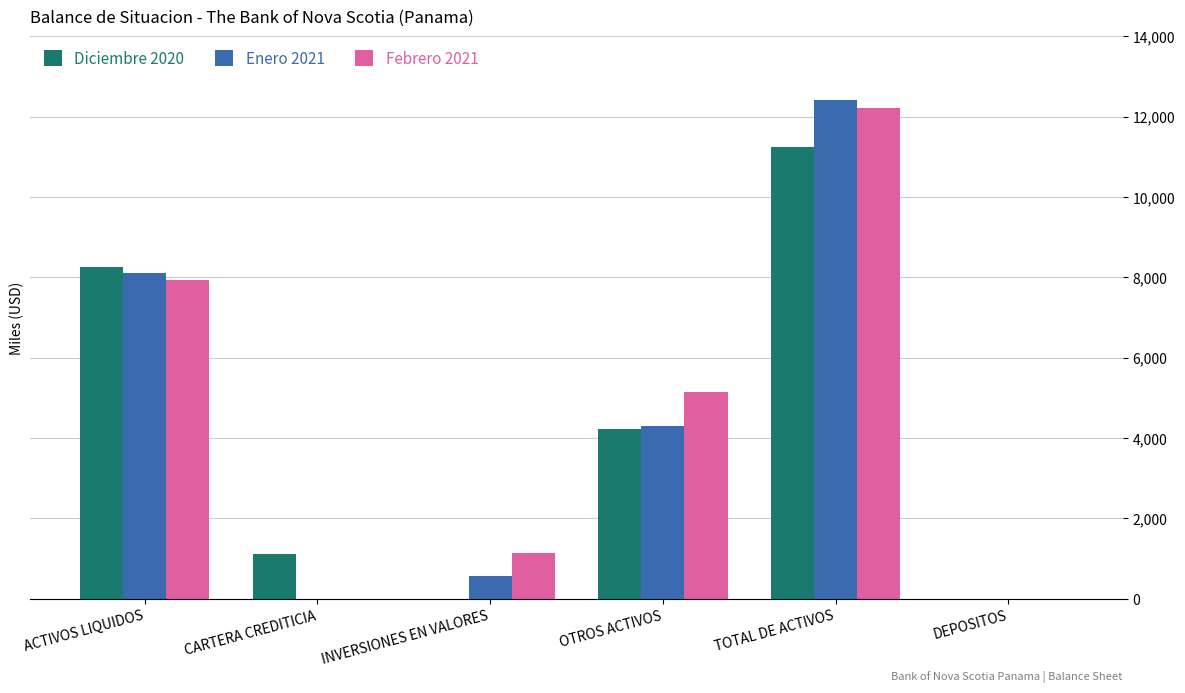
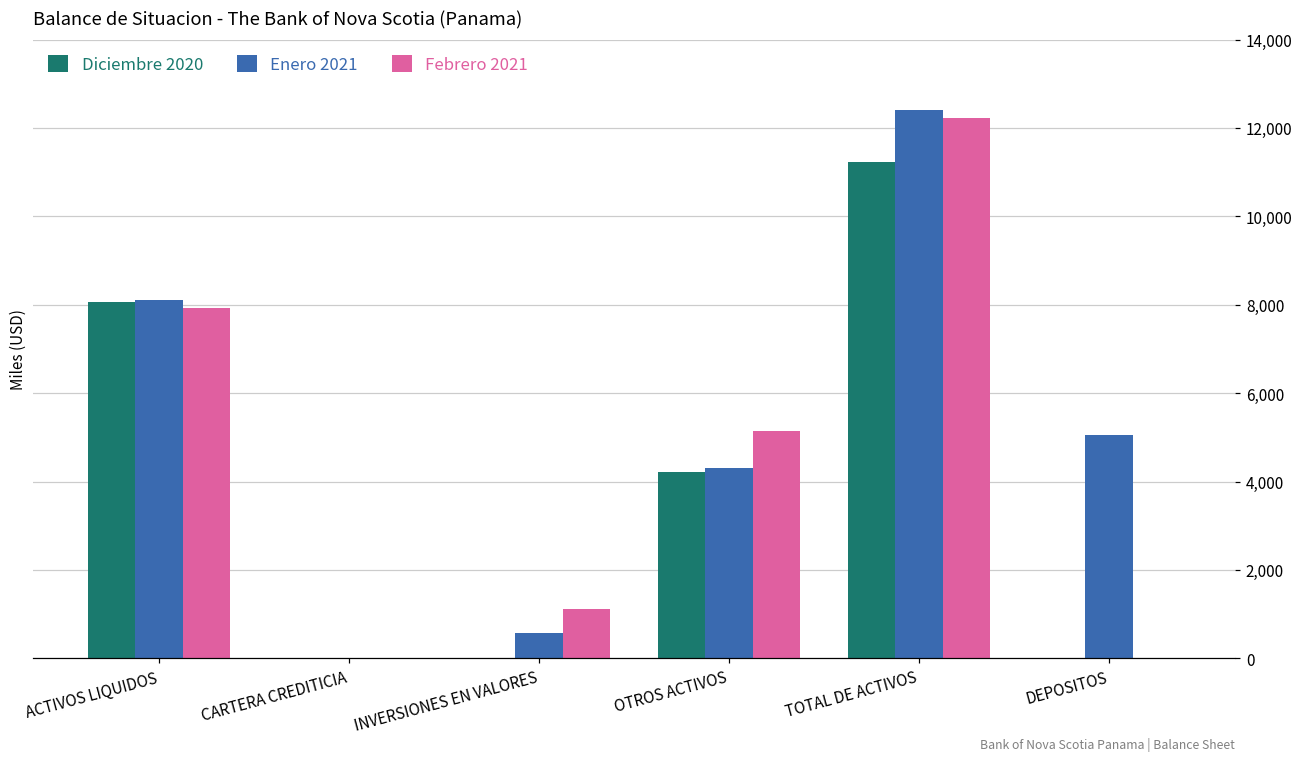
  {
    "Diciembre 2020": {
-     "ACTIVOS LIQUIDOS": "8,300",
-     "CARTERA CREDITICIA": "1,100",
+     "ACTIVOS LIQUIDOS": "8,100",
+     "CARTERA CREDITICIA": "0",
      "INVERSIONES EN VALORES": "0",
      "OTROS ACTIVOS": "4,200",
      "TOTAL DE ACTIVOS": "11,200",
      "DEPOSITOS": "0"
    },
    "Enero 2021": {
      "ACTIVOS LIQUIDOS": "8,100",
      "CARTERA CREDITICIA": "0",
      "INVERSIONES EN VALORES": "600",
      "OTROS ACTIVOS": "4,300",
      "TOTAL DE ACTIVOS": "12,400",
-     "DEPOSITOS": "0"
+     "DEPOSITOS": "5,100"
    },
    "Febrero 2021": {
      "ACTIVOS LIQUIDOS": "7,900",
      "CARTERA CREDITICIA": "0",
      "INVERSIONES EN VALORES": "1,100",
      "OTROS ACTIVOS": "5,100",
      "TOTAL DE ACTIVOS": "12,200",
      "DEPOSITOS": "0"
    }
  }
